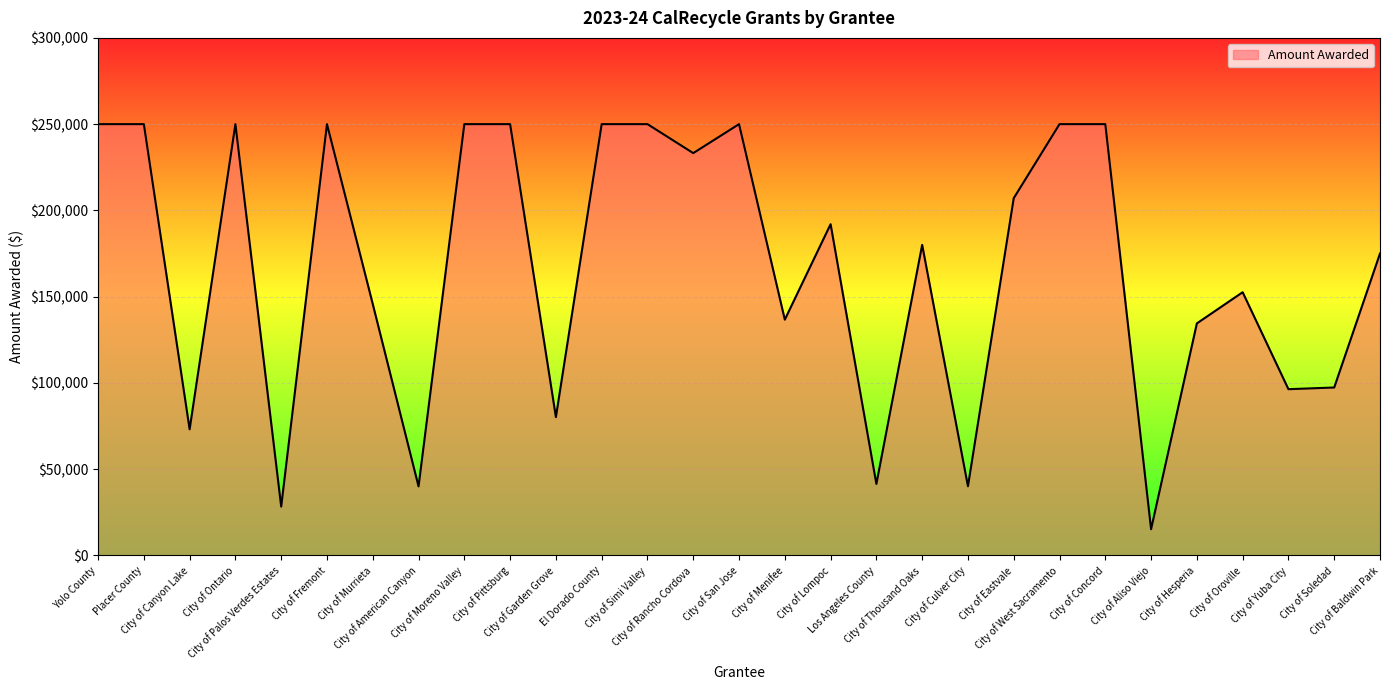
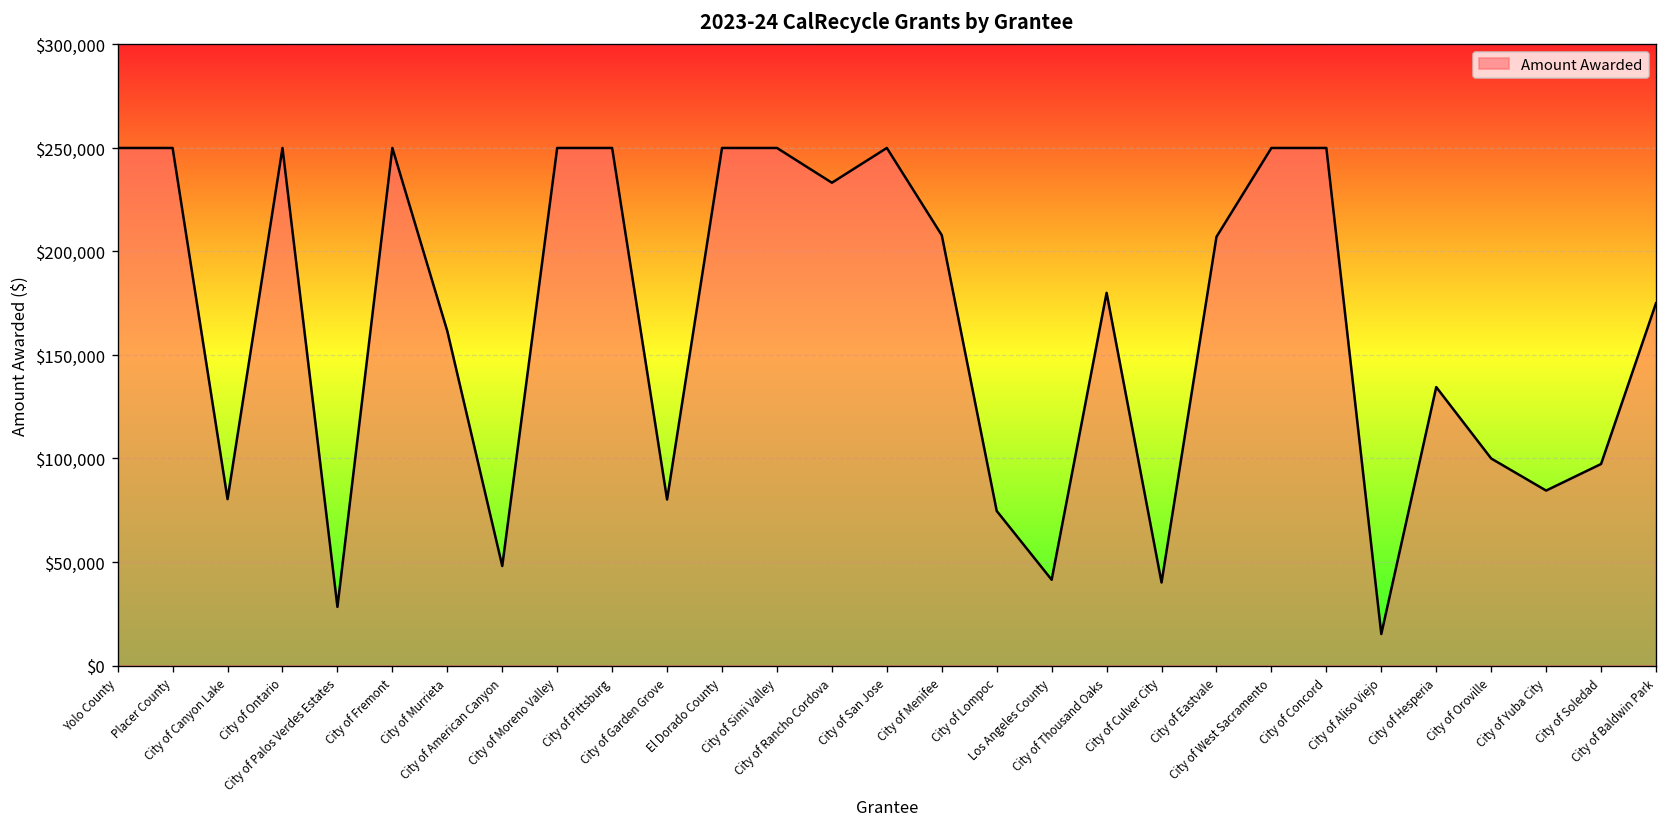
  {
    "Yolo County": "$250,000",
    "Placer County": "$250,000",
-   "City of Canyon Lake": "$73,000",
+   "City of Canyon Lake": "$80,000",
    "City of Ontario": "$250,000",
    "City of Palos Verdes Estates": "$28,000",
    "City of Fremont": "$250,000",
-   "City of Murrieta": "$146,000",
-   "City of American Canyon": "$40,000",
+   "City of Murrieta": "$162,000",
+   "City of American Canyon": "$48,000",
    "City of Moreno Valley": "$250,000",
    "City of Pittsburg": "$250,000",
    "City of Garden Grove": "$80,000",
    "El Dorado County": "$250,000",
    "City of Simi Valley": "$250,000",
    "City of Rancho Cordova": "$233,000",
    "City of San Jose": "$250,000",
-   "City of Menifee": "$137,000",
-   "City of Lompoc": "$192,000",
+   "City of Menifee": "$208,000",
+   "City of Lompoc": "$75,000",
    "Los Angeles County": "$41,000",
    "City of Thousand Oaks": "$180,000",
    "City of Culver City": "$40,000",
    "City of Eastvale": "$207,000",
    "City of West Sacramento": "$250,000",
    "City of Concord": "$250,000",
    "City of Aliso Viejo": "$15,000",
    "City of Hesperia": "$135,000",
-   "City of Oroville": "$153,000",
-   "City of Yuba City": "$96,000",
+   "City of Oroville": "$100,000",
+   "City of Yuba City": "$85,000",
    "City of Soledad": "$97,000",
    "City of Baldwin Park": "$175,000"
  }
